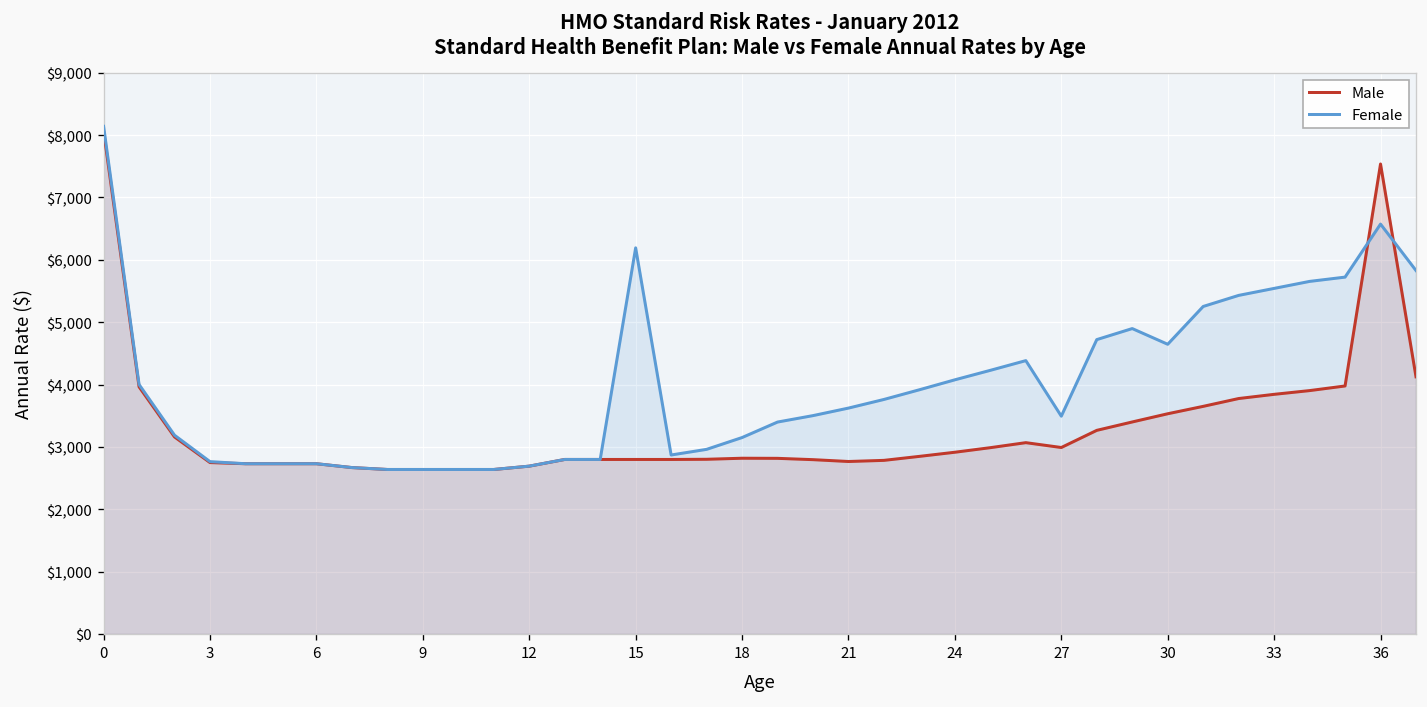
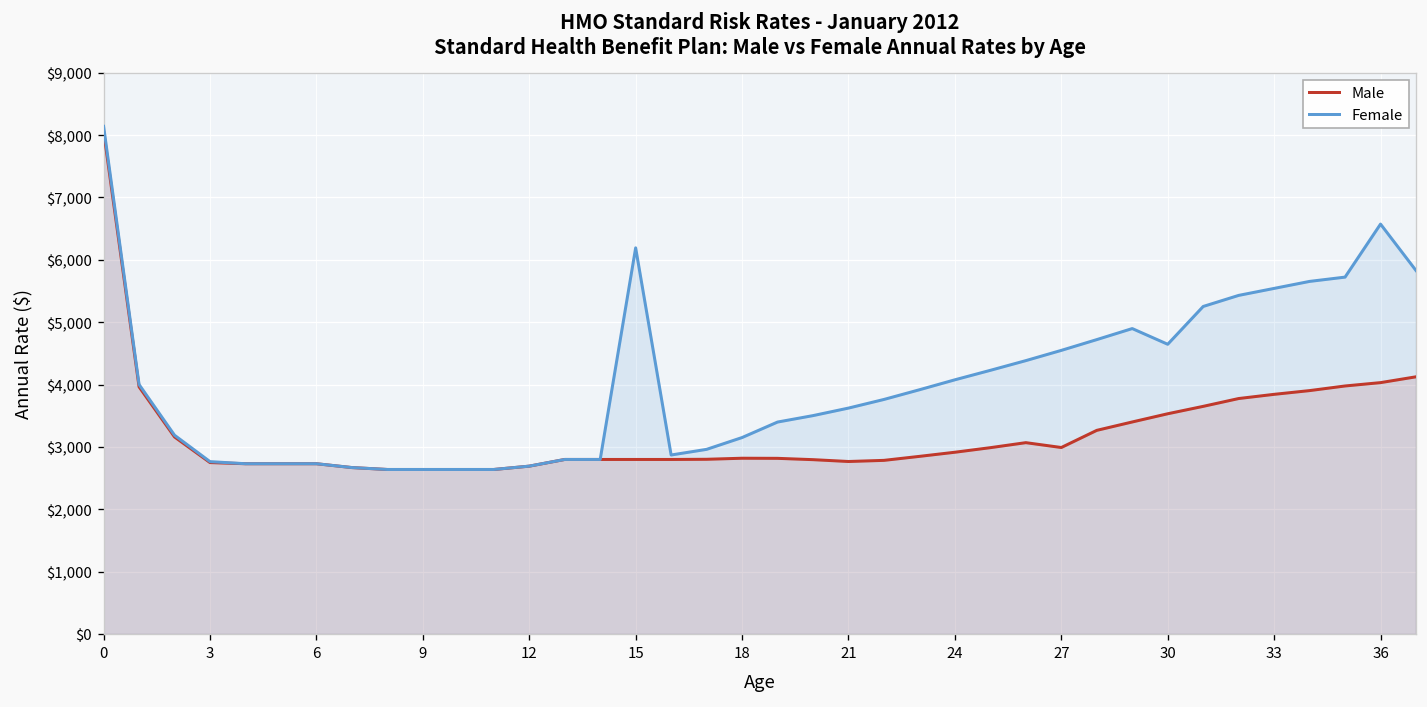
  {
    "Male": {
      "0": "$8,100",
      "15": "$2,800",
      "18": "$2,800",
      "21": "$2,800",
      "24": "$2,900",
      "27": "$3,000",
      "30": "$3,500",
      "33": "$3,800",
-     "36": "$7,500"
+     "36": "$4,000"
    },
    "Female": {
      "0": "$8,100",
      "15": "$6,200",
      "18": "$3,200",
      "21": "$3,600",
      "24": "$4,100",
-     "27": "$3,500",
+     "27": "$4,500",
      "30": "$4,600",
      "33": "$5,500",
      "36": "$6,600"
    }
  }
